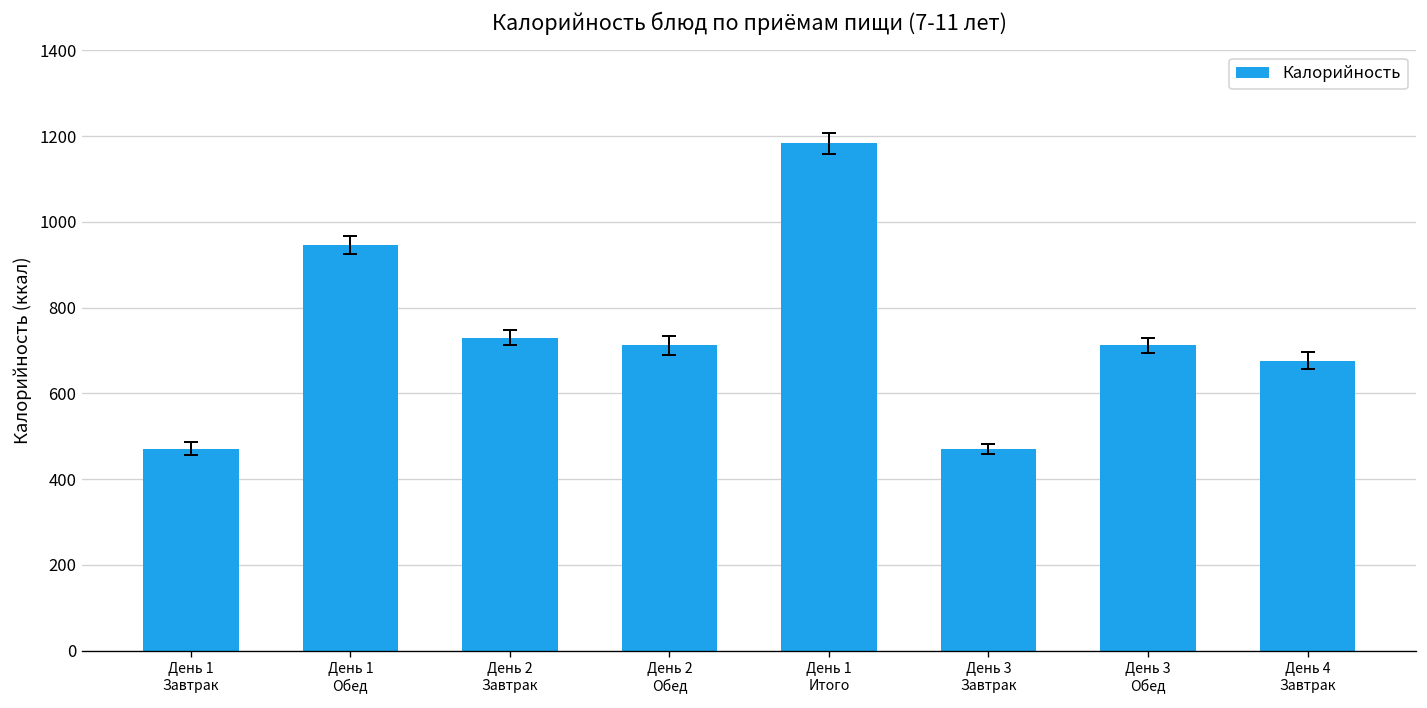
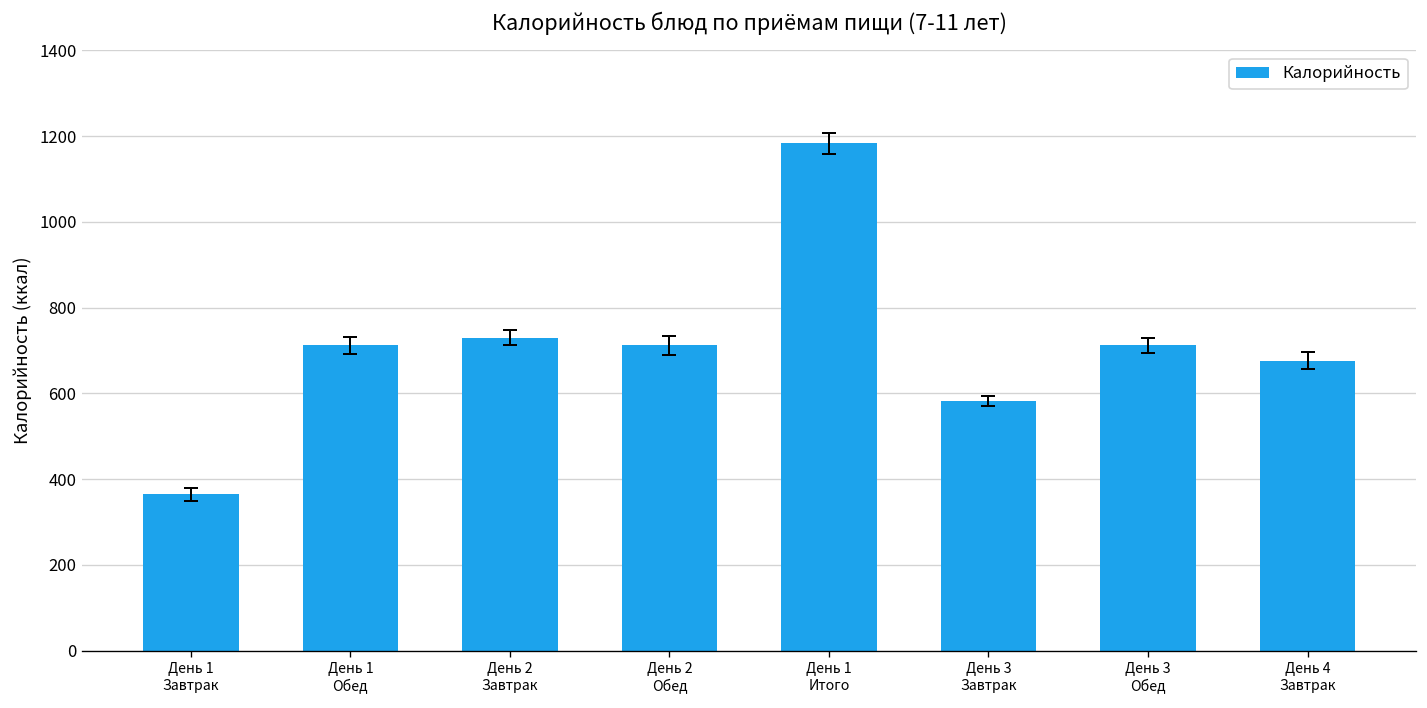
  {
    "Калорийность": {
-     "День 1 Завтрак": 470,
-     "День 1 Обед": 950,
+     "День 1 Завтрак": 370,
+     "День 1 Обед": 710,
      "День 2 Завтрак": 730,
      "День 2 Обед": 710,
      "День 1 Итого": 1180,
-     "День 3 Завтрак": 470,
+     "День 3 Завтрак": 580,
      "День 3 Обед": 710,
      "День 4 Завтрак": 680
    }
  }
